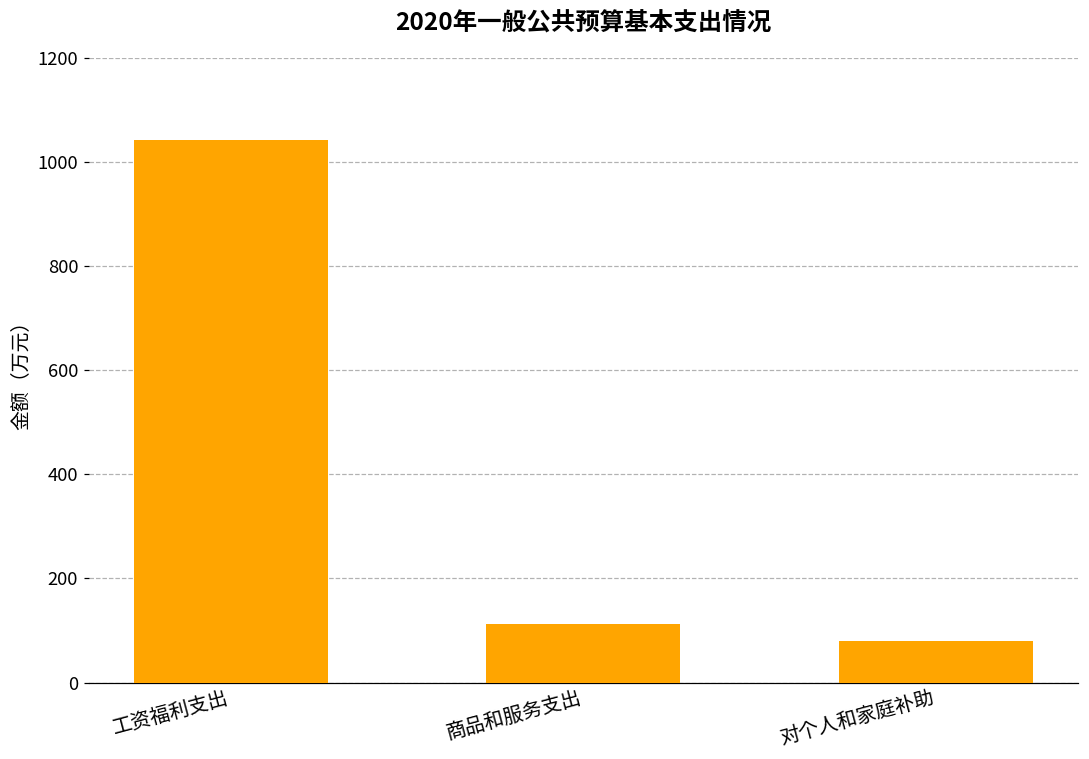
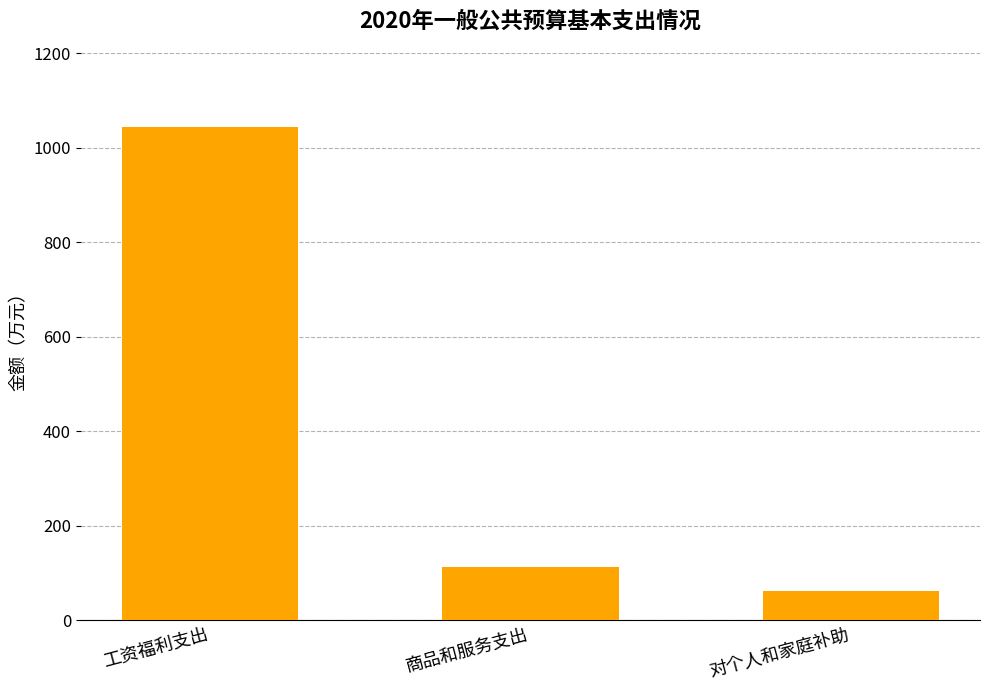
  {
    "工资福利支出": 1040,
    "商品和服务支出": 110,
-   "对个人和家庭补助": 80
+   "对个人和家庭补助": 60
  }
